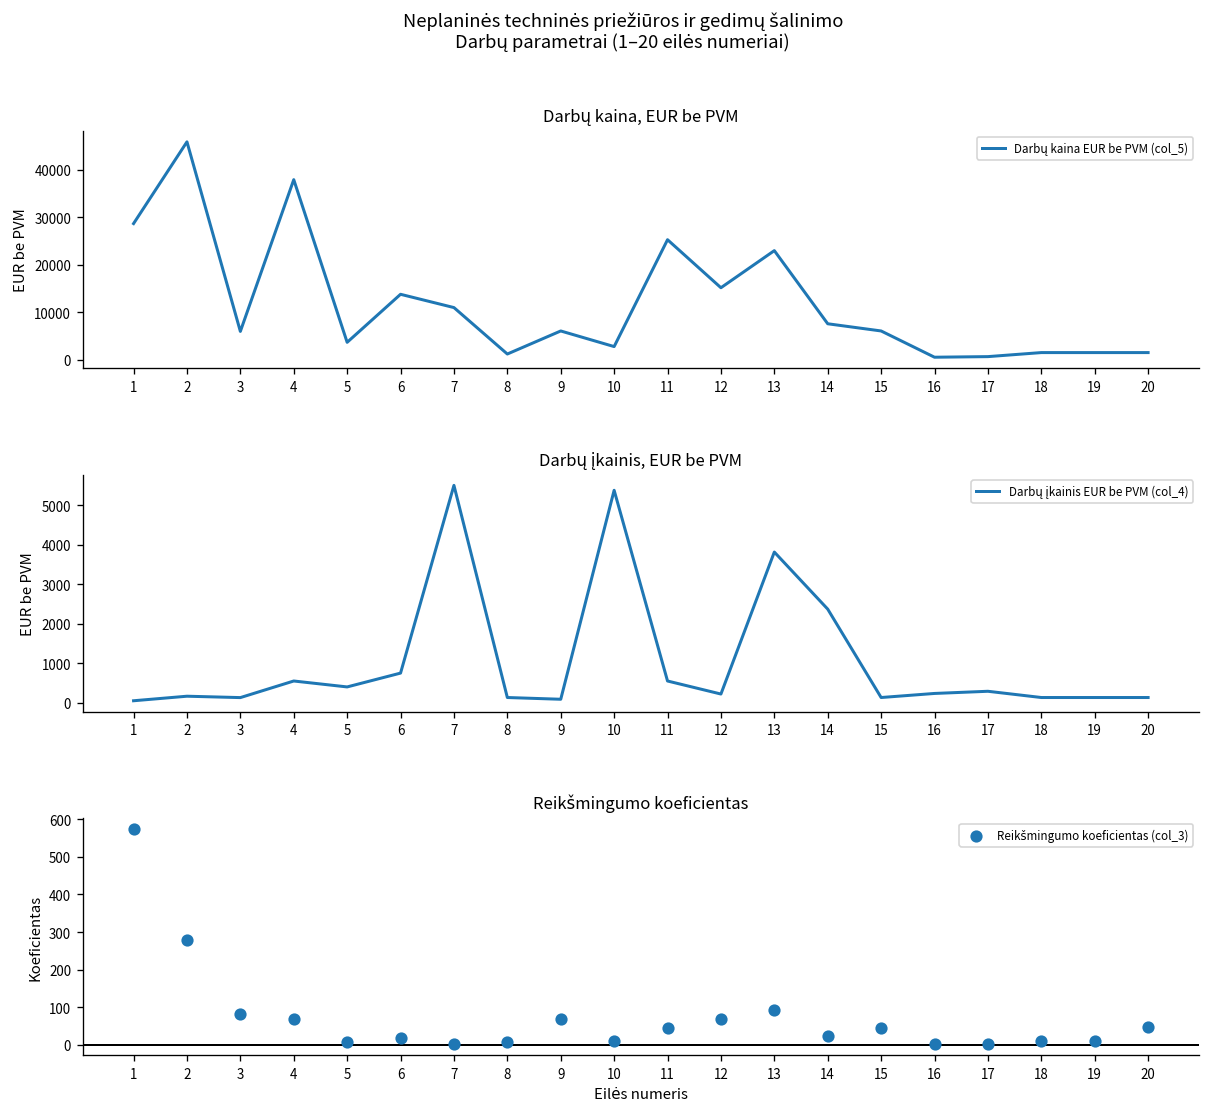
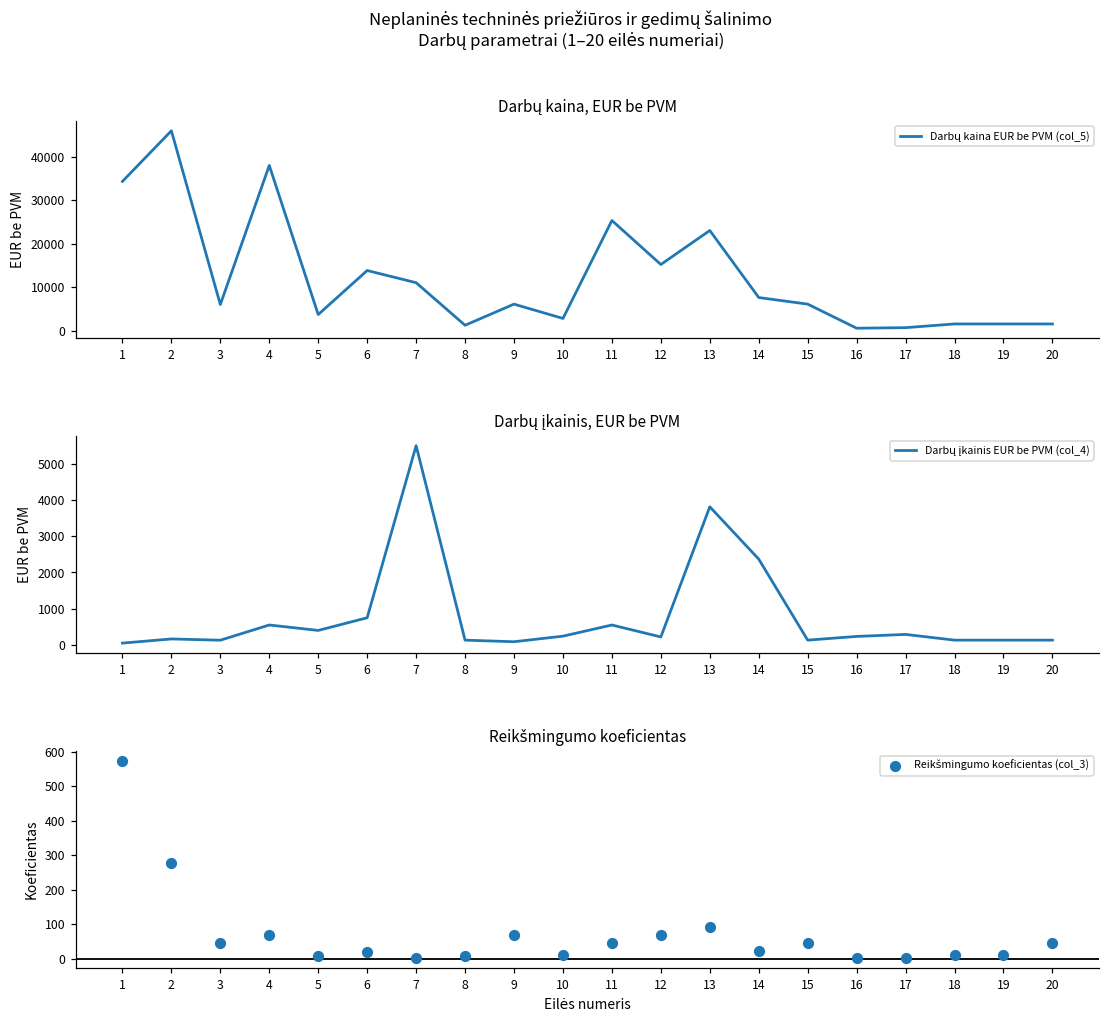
  {
    "Darbų kaina, EUR be PVM": {
-     "1": 29000,
+     "1": 34000,
      "2": 46000,
      "3": 6000,
      "4": 38000,
      "5": 4000,
      "6": 14000,
      "7": 11000,
      "8": 1000,
      "9": 6000,
      "10": 3000,
      "11": 25000,
      "12": 15000,
      "13": 23000,
      "14": 8000,
      "15": 6000,
      "16": 1000,
      "17": 1000,
      "18": 2000,
      "19": 2000,
      "20": 2000
    },
    "Darbų įkainis, EUR be PVM": {
      "1": 0,
      "2": 200,
      "3": 100,
      "4": 600,
      "5": 400,
      "6": 800,
      "7": 5500,
      "8": 100,
      "9": 100,
-     "10": 5400,
+     "10": 200,
      "11": 600,
      "12": 200,
      "13": 3800,
      "14": 2400,
      "15": 100,
      "16": 200,
      "17": 300,
      "18": 100,
      "19": 100,
      "20": 100
    },
    "Reikšmingumo koeficientas": {
-     "3": 80
+     "3": 50
    }
  }
